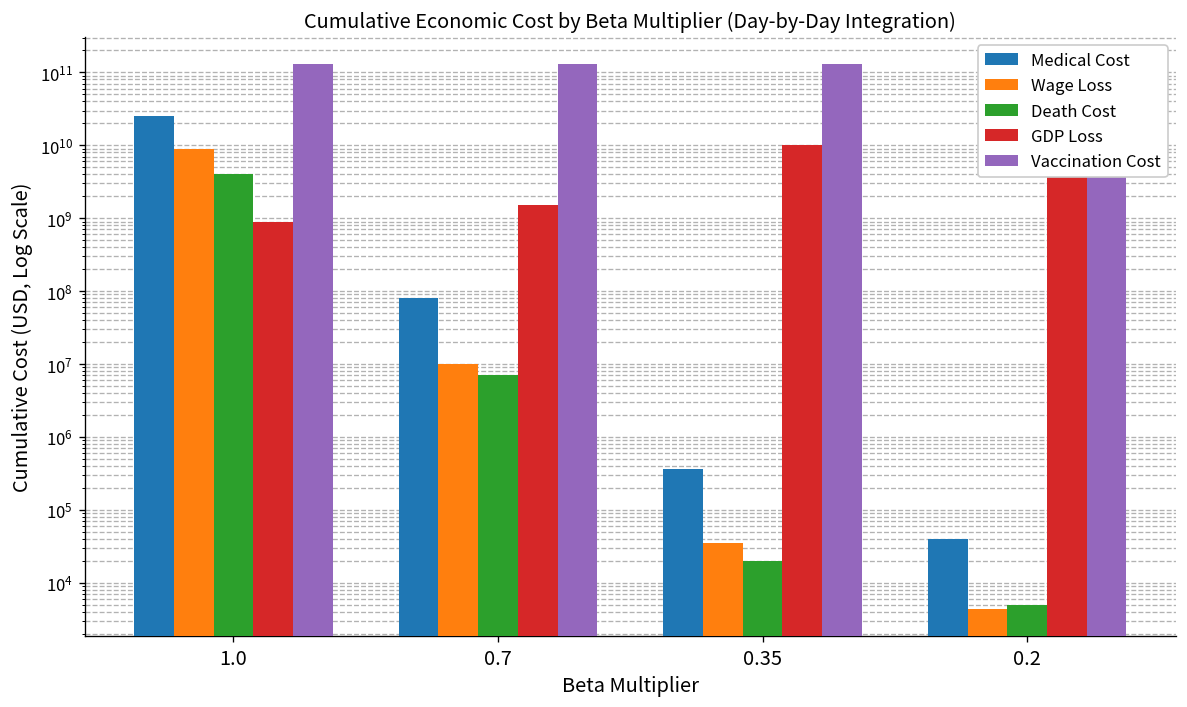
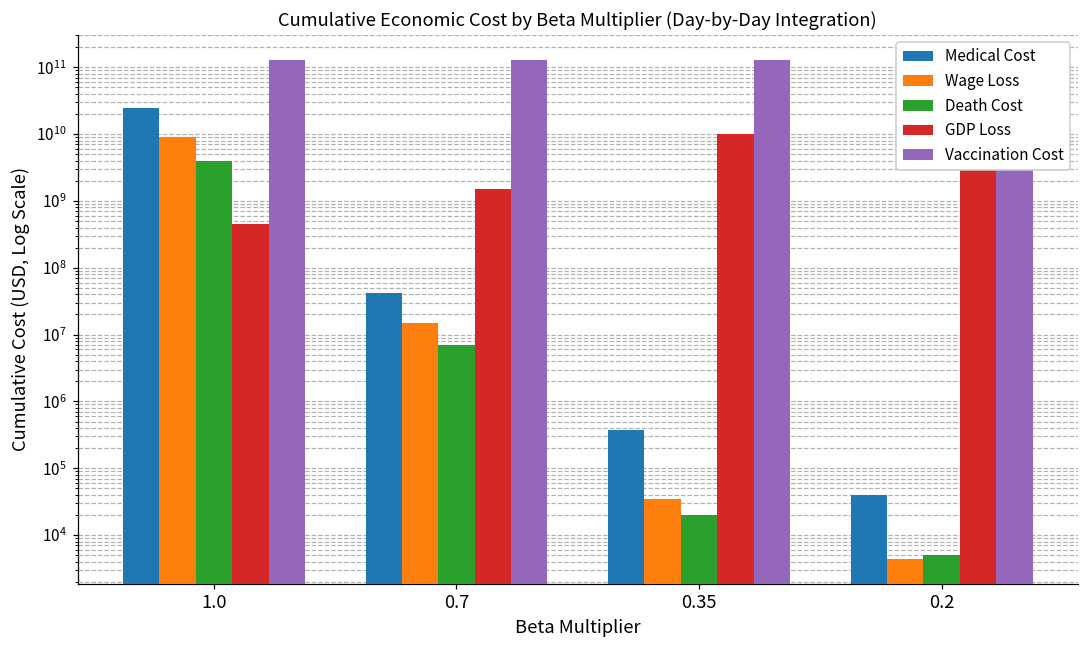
  {
    "Medical Cost": {
      "1.0": 25000000000,
-     "0.7": 80000000,
+     "0.7": 40000000,
      "0.35": 400000,
      "0.2": 40000
    },
    "Wage Loss": {
      "1.0": 9000000000,
-     "0.7": 10000000,
+     "0.7": 15000000,
      "0.35": 40000,
      "0.2": 4000
    },
    "Death Cost": {
      "1.0": 4000000000,
      "0.7": 7000000,
      "0.35": 20000,
      "0.2": 5000
    },
    "GDP Loss": {
-     "1.0": 900000000,
+     "1.0": 500000000,
      "0.7": 1500000000,
      "0.35": 10000000000
    },
    "Vaccination Cost": {
      "1.0": 130000000000,
      "0.7": 130000000000,
      "0.35": 130000000000
    }
  }
